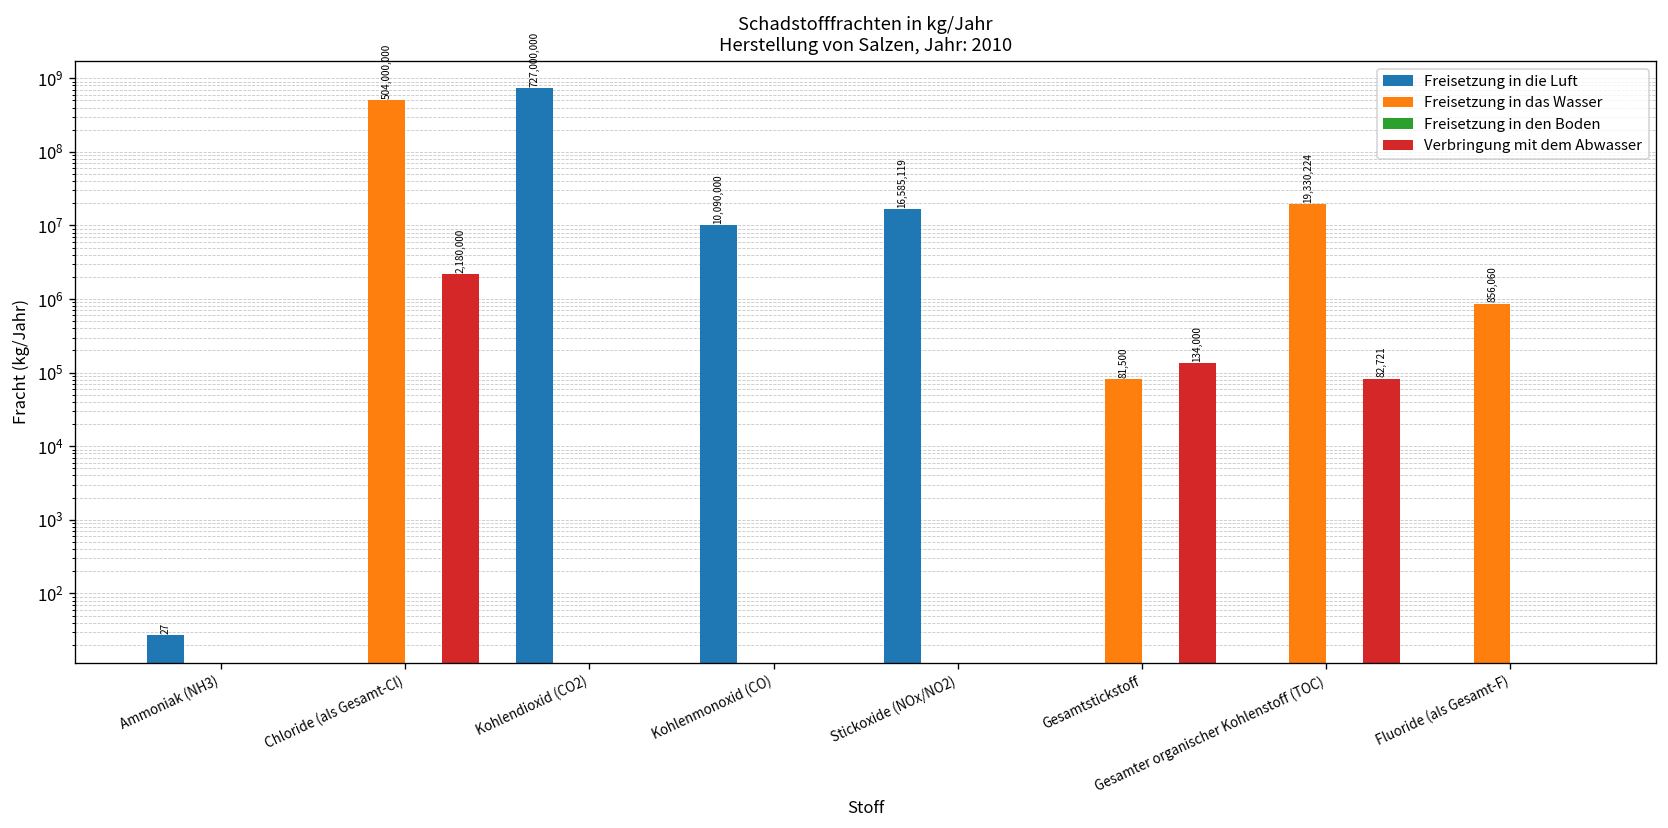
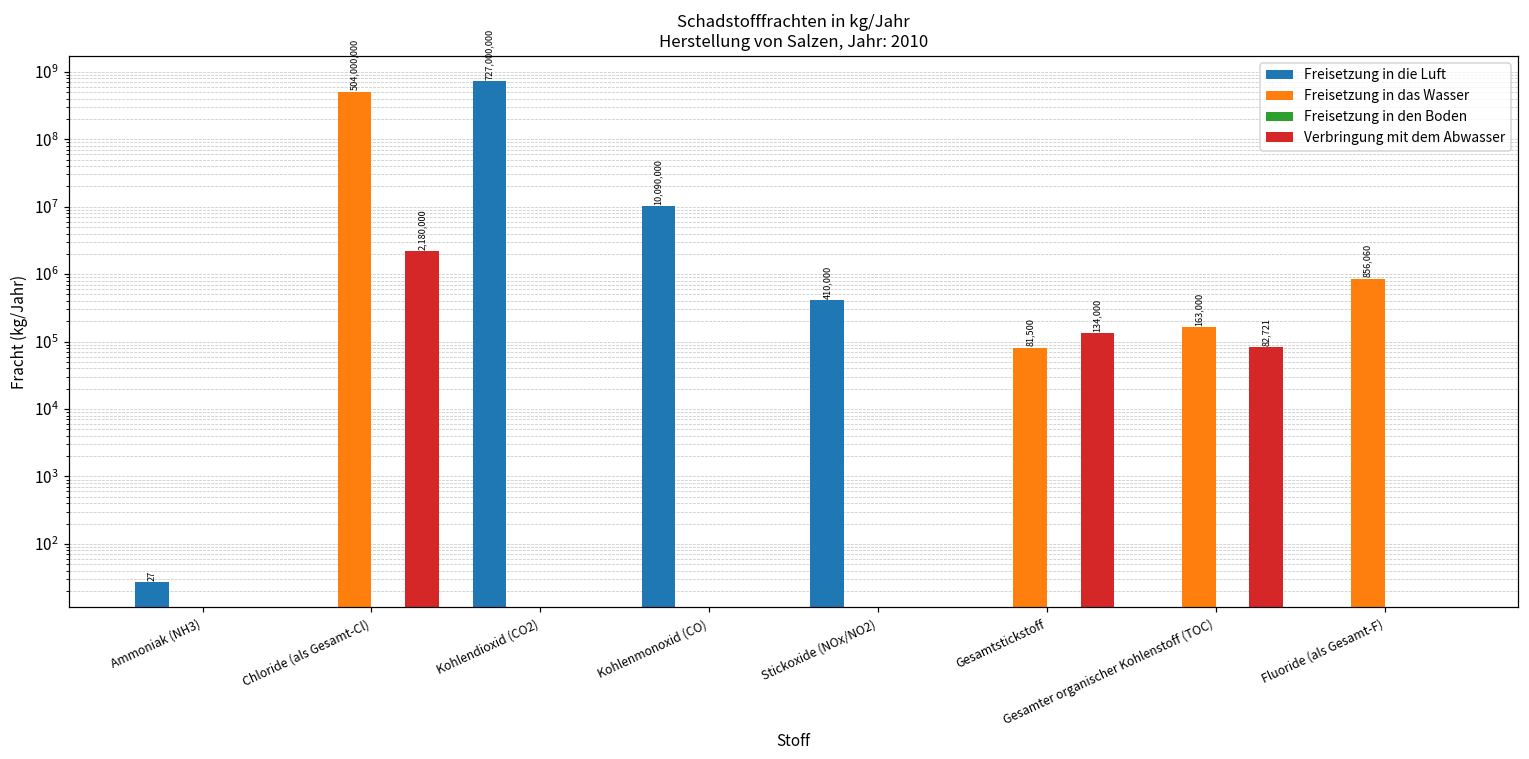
  {
    "Freisetzung in die Luft": {
      "Ammoniak (NH3)": "27",
      "Kohlendioxid (CO2)": "727,000,000",
      "Kohlenmonoxid (CO)": "10,090,000",
-     "Stickoxide (NOx/NO2)": "16,585,119"
+     "Stickoxide (NOx/NO2)": "410,000"
    },
    "Freisetzung in das Wasser": {
      "Chloride (als Gesamt-Cl)": "504,000,000",
      "Gesamtstickstoff": "81,500",
-     "Gesamter organischer Kohlenstoff (TOC)": "19,330,224",
+     "Gesamter organischer Kohlenstoff (TOC)": "163,000",
      "Fluoride (als Gesamt-F)": "856,060"
    },
    "Verbringung mit dem Abwasser": {
      "Chloride (als Gesamt-Cl)": "2,180,000",
      "Gesamtstickstoff": "134,000",
      "Gesamter organischer Kohlenstoff (TOC)": "82,721"
    }
  }
